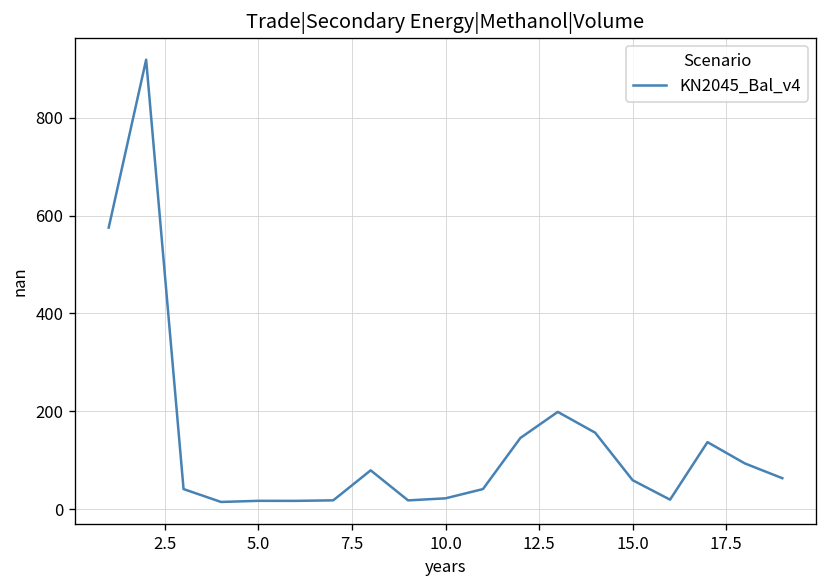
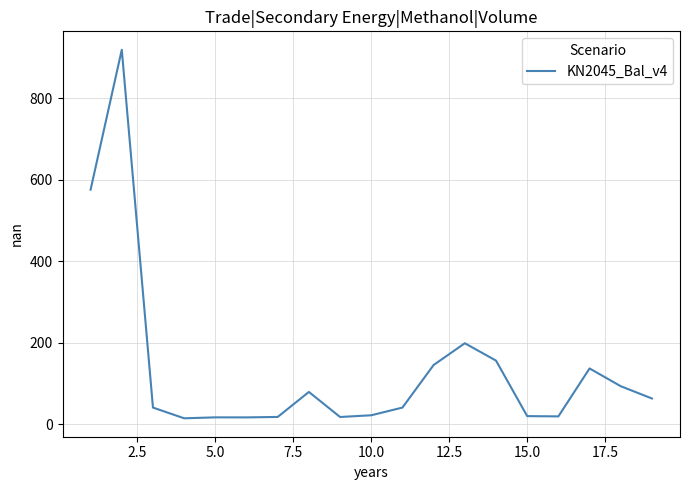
  {
    "5.0": 20,
    "10.0": 20,
-   "15.0": 60
+   "15.0": 20
  }
